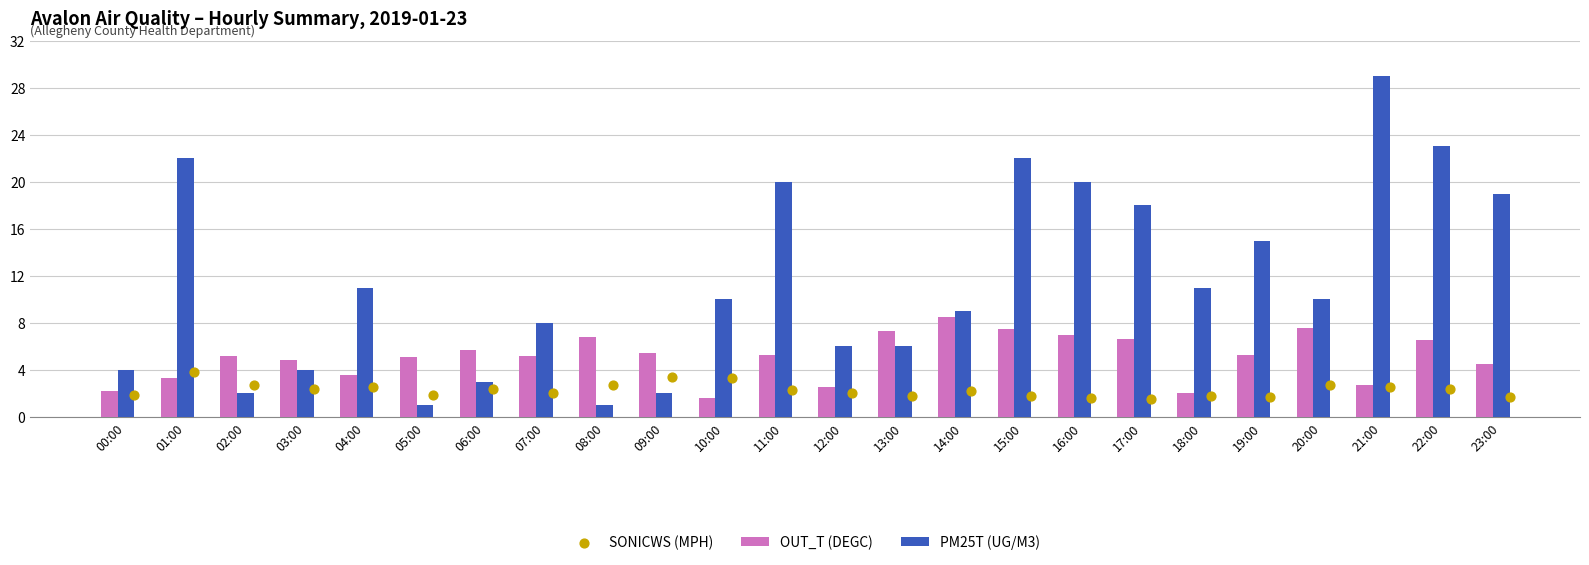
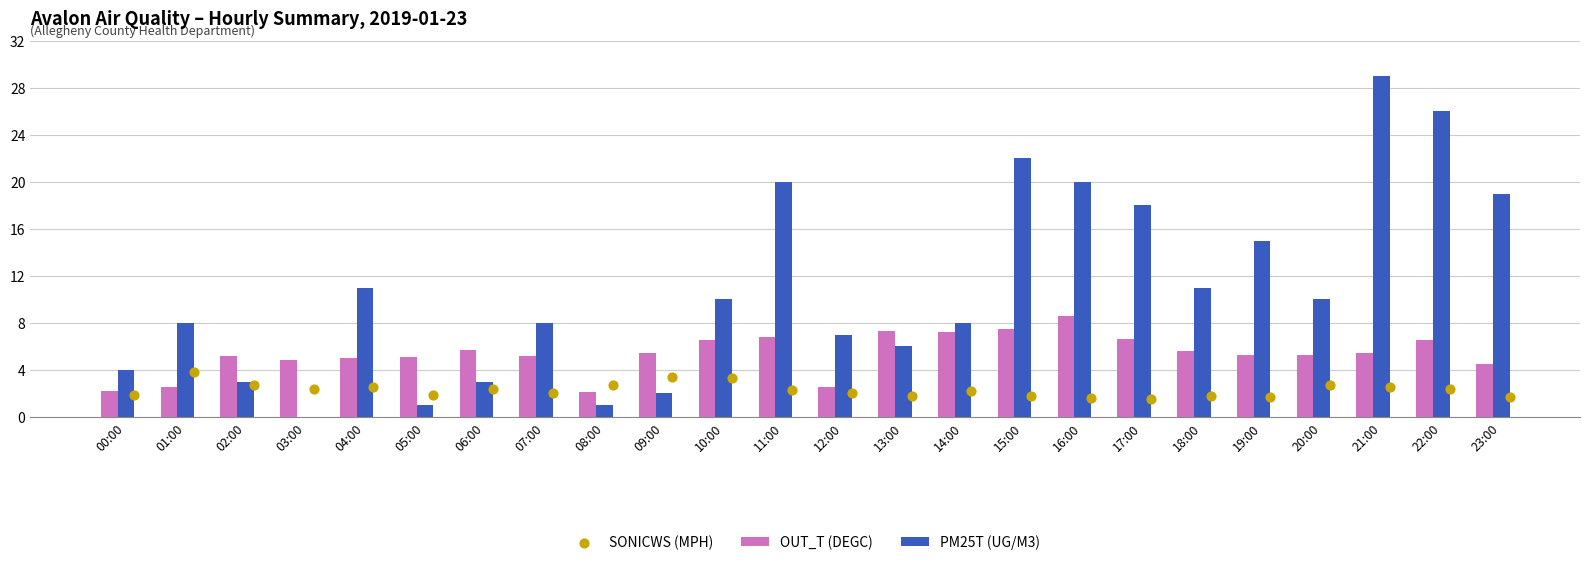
  {
    "OUT_T (DEGC)": {
      "00:00": 2.2,
-     "01:00": 3.3,
+     "01:00": 2.5,
      "02:00": 5.2,
      "03:00": 4.8,
-     "04:00": 3.6,
+     "04:00": 5.0,
      "05:00": 5.1,
      "06:00": 5.7,
      "07:00": 5.2,
-     "08:00": 6.8,
+     "08:00": 2.1,
      "09:00": 5.4,
-     "10:00": 1.6,
-     "11:00": 5.3,
+     "10:00": 6.5,
+     "11:00": 6.8,
      "12:00": 2.5,
      "13:00": 7.3,
-     "14:00": 8.5,
+     "14:00": 7.2,
      "15:00": 7.5,
-     "16:00": 7.0,
+     "16:00": 8.6,
      "17:00": 6.6,
-     "18:00": 2.0,
+     "18:00": 5.6,
      "19:00": 5.3,
-     "20:00": 7.6,
-     "21:00": 2.7,
+     "20:00": 5.3,
+     "21:00": 5.4,
      "22:00": 6.5,
      "23:00": 4.5
    },
    "PM25T (UG/M3)": {
      "00:00": 4,
-     "01:00": 22,
-     "02:00": 2,
-     "03:00": 4,
+     "01:00": 8,
+     "02:00": 3,
+     "03:00": 0,
      "04:00": 11,
      "05:00": 1,
      "06:00": 3,
      "07:00": 8,
      "08:00": 1,
      "09:00": 2,
      "10:00": 10,
      "11:00": 20,
-     "12:00": 6,
+     "12:00": 7,
      "13:00": 6,
-     "14:00": 9,
+     "14:00": 8,
      "15:00": 22,
      "16:00": 20,
      "17:00": 18,
      "18:00": 11,
      "19:00": 15,
      "20:00": 10,
      "21:00": 29,
-     "22:00": 23,
+     "22:00": 26,
      "23:00": 19
    }
  }
